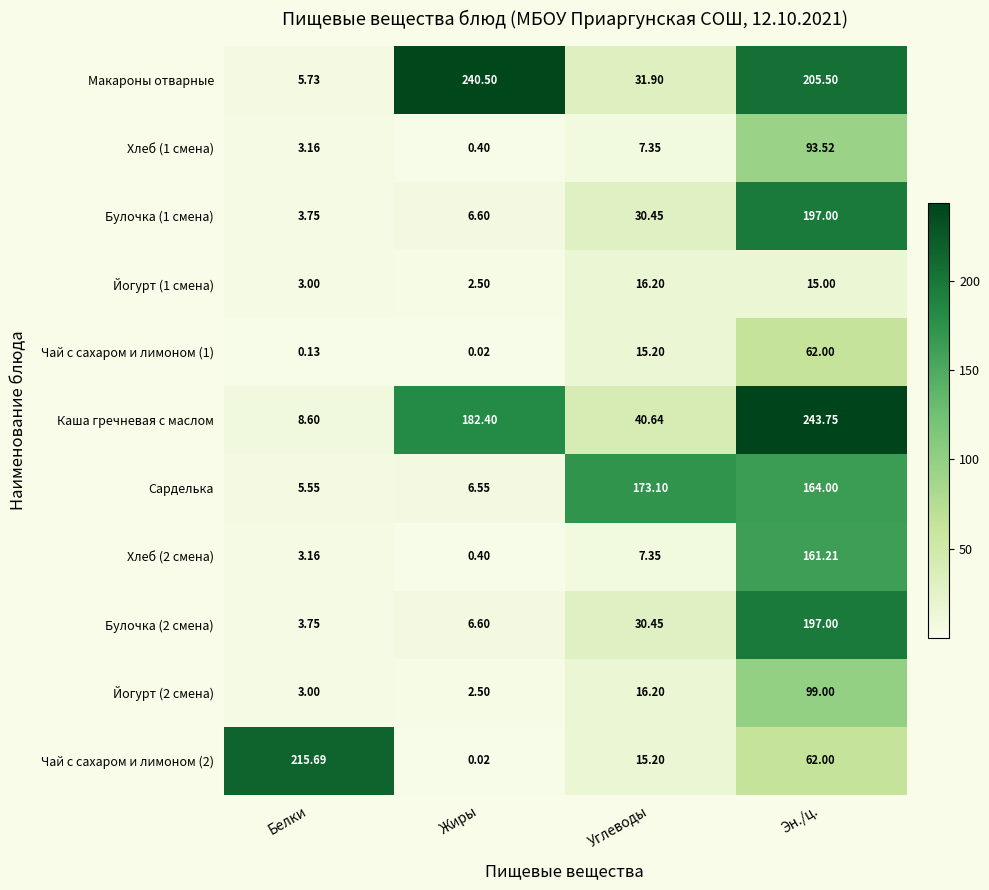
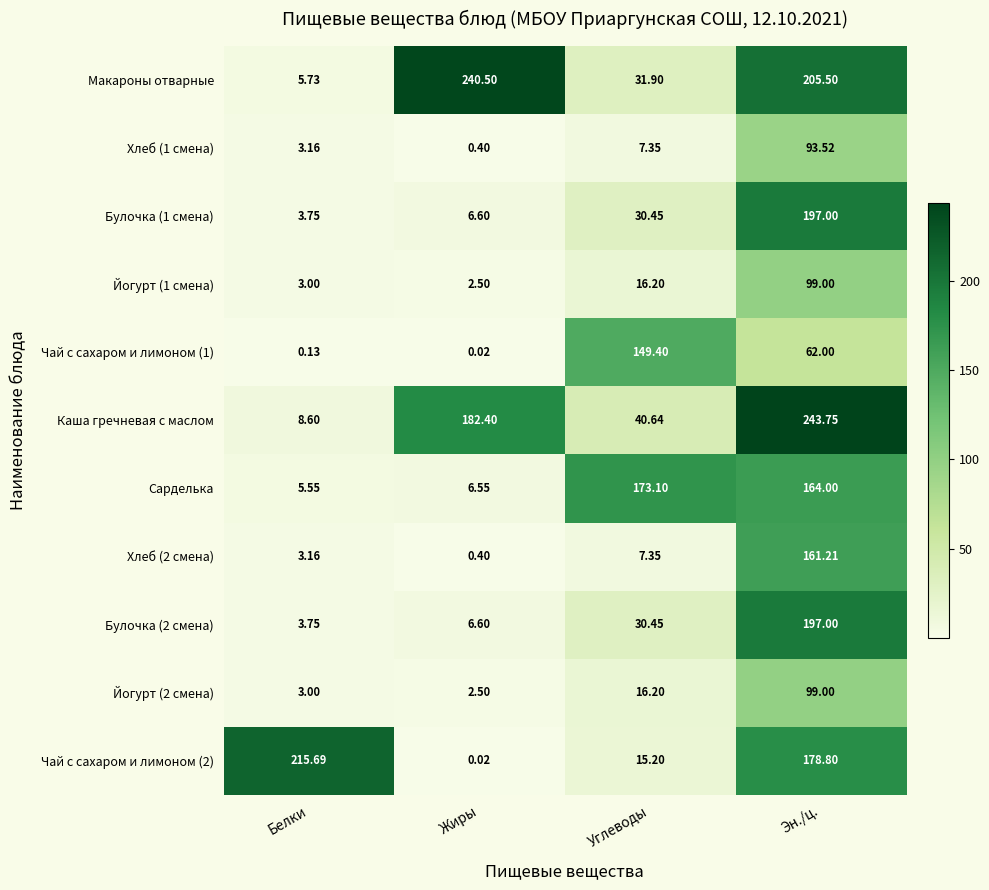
  {
    "Макароны отварные": {
      "Белки": 5.73,
      "Жиры": 240.50,
      "Углеводы": 31.90,
      "Эн./ц.": 205.50
    },
    "Хлеб (1 смена)": {
      "Белки": 3.16,
      "Жиры": 0.40,
      "Углеводы": 7.35,
      "Эн./ц.": 93.52
    },
    "Булочка (1 смена)": {
      "Белки": 3.75,
      "Жиры": 6.60,
      "Углеводы": 30.45,
      "Эн./ц.": 197.00
    },
    "Йогурт (1 смена)": {
      "Белки": 3.00,
      "Жиры": 2.50,
      "Углеводы": 16.20,
-     "Эн./ц.": 15.00
+     "Эн./ц.": 99.00
    },
    "Чай с сахаром и лимоном (1)": {
      "Белки": 0.13,
      "Жиры": 0.02,
-     "Углеводы": 15.20,
+     "Углеводы": 149.40,
      "Эн./ц.": 62.00
    },
    "Каша гречневая с маслом": {
      "Белки": 8.60,
      "Жиры": 182.40,
      "Углеводы": 40.64,
      "Эн./ц.": 243.75
    },
    "Сарделька": {
      "Белки": 5.55,
      "Жиры": 6.55,
      "Углеводы": 173.10,
      "Эн./ц.": 164.00
    },
    "Хлеб (2 смена)": {
      "Белки": 3.16,
      "Жиры": 0.40,
      "Углеводы": 7.35,
      "Эн./ц.": 161.21
    },
    "Булочка (2 смена)": {
      "Белки": 3.75,
      "Жиры": 6.60,
      "Углеводы": 30.45,
      "Эн./ц.": 197.00
    },
    "Йогурт (2 смена)": {
      "Белки": 3.00,
      "Жиры": 2.50,
      "Углеводы": 16.20,
      "Эн./ц.": 99.00
    },
    "Чай с сахаром и лимоном (2)": {
      "Белки": 215.69,
      "Жиры": 0.02,
      "Углеводы": 15.20,
-     "Эн./ц.": 62.00
+     "Эн./ц.": 178.80
    }
  }
